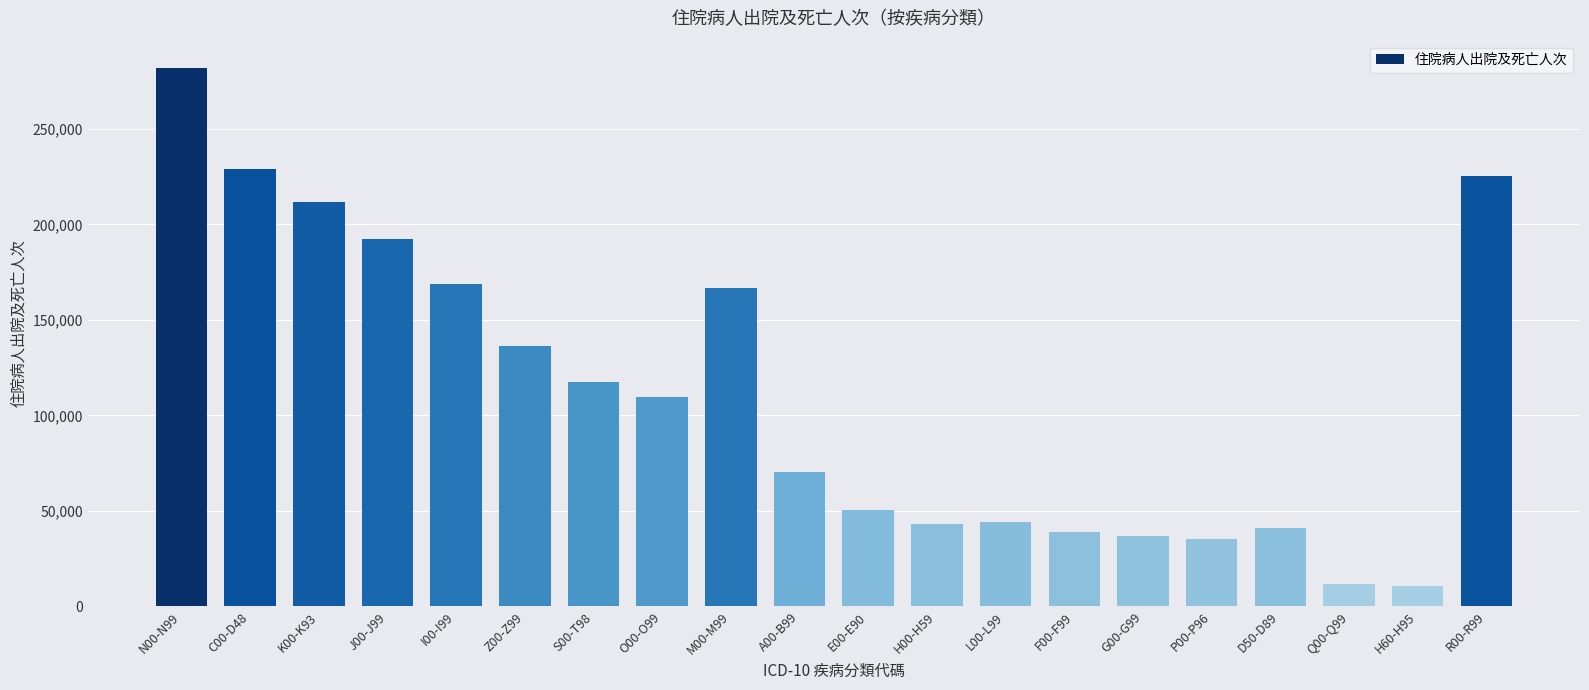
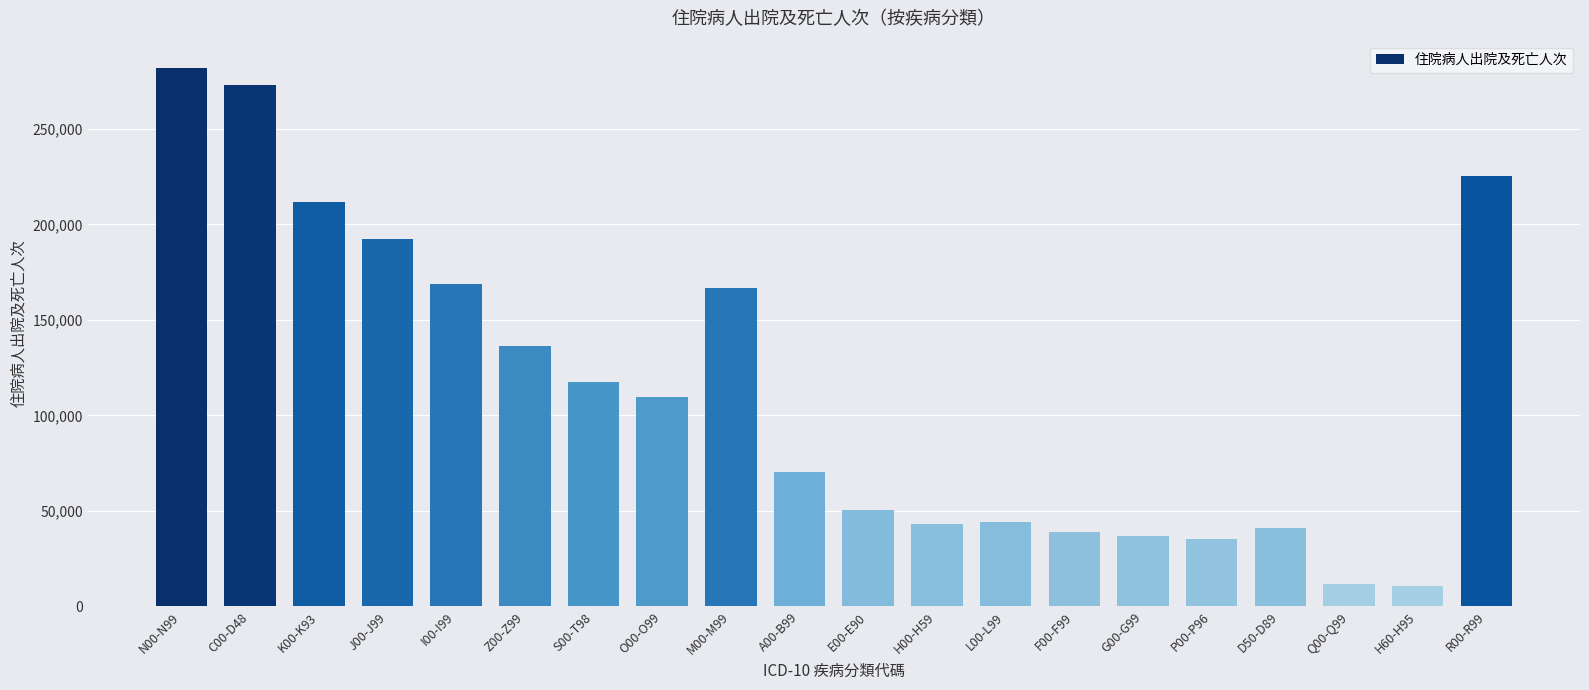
  {
    "N00-N99": "282,000",
-   "C00-D48": "229,000",
+   "C00-D48": "273,000",
    "K00-K93": "212,000",
    "J00-J99": "192,000",
    "I00-I99": "169,000",
    "Z00-Z99": "136,000",
    "S00-T98": "117,000",
    "O00-O99": "110,000",
    "M00-M99": "166,000",
    "A00-B99": "70,000",
    "E00-E90": "50,000",
    "H00-H59": "43,000",
    "L00-L99": "44,000",
    "F00-F99": "39,000",
    "G00-G99": "37,000",
    "P00-P96": "35,000",
    "D50-D89": "41,000",
    "Q00-Q99": "12,000",
    "H60-H95": "10,000",
    "R00-R99": "226,000"
  }
